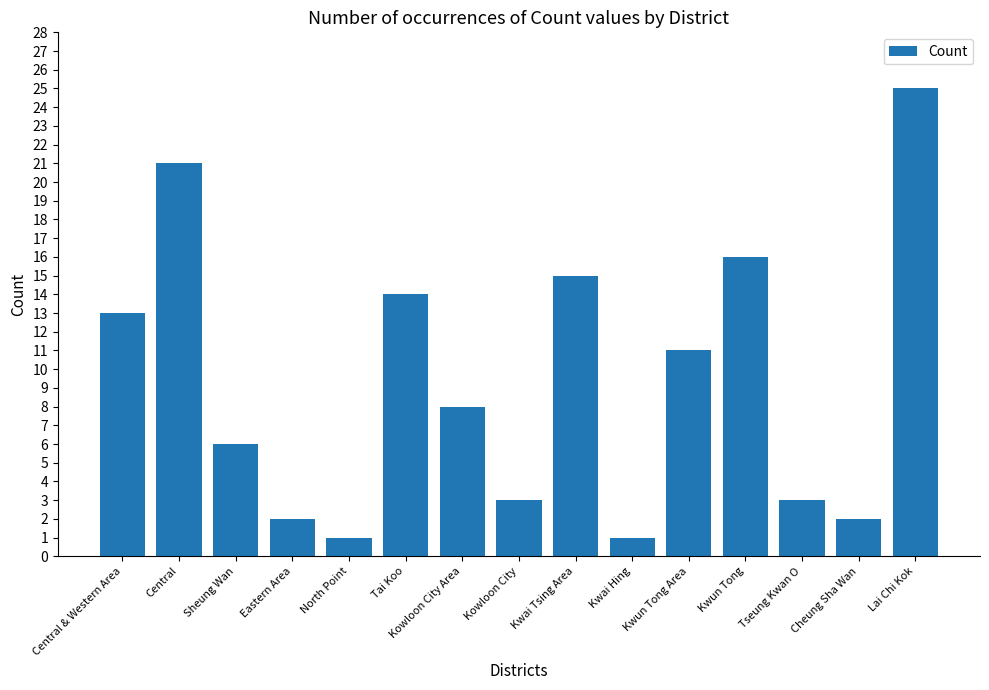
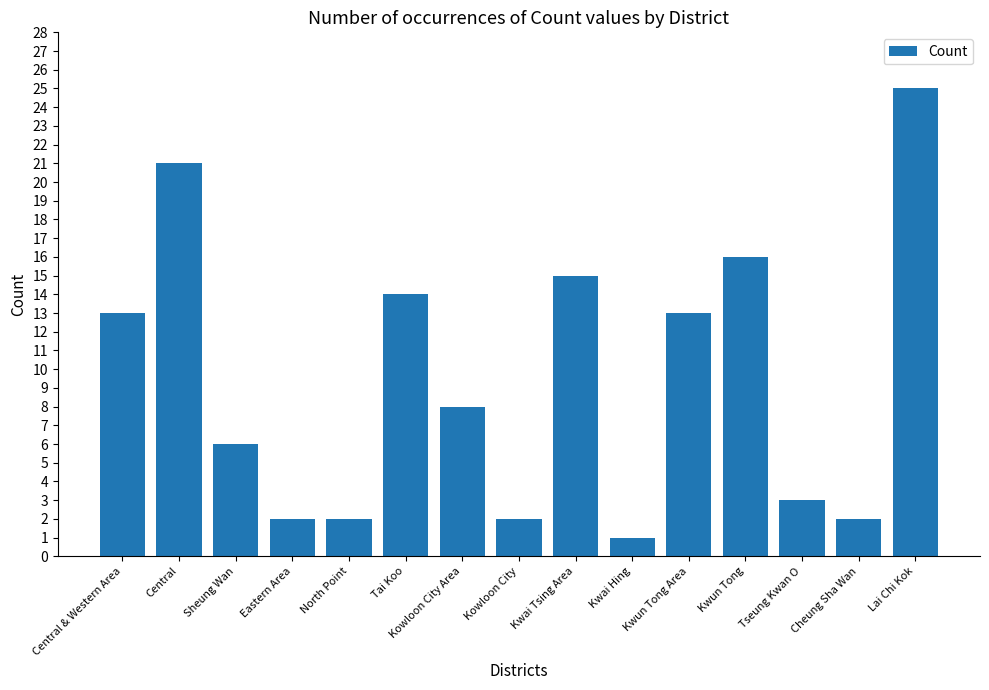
  {
    "Central & Western Area": 13,
    "Central": 21,
    "Sheung Wan": 6,
    "Eastern Area": 2,
-   "North Point": 1,
+   "North Point": 2,
    "Tai Koo": 14,
    "Kowloon City Area": 8,
-   "Kowloon City": 3,
+   "Kowloon City": 2,
    "Kwai Tsing Area": 15,
    "Kwai Hing": 1,
-   "Kwun Tong Area": 11,
+   "Kwun Tong Area": 13,
    "Kwun Tong": 16,
    "Tseung Kwan O": 3,
    "Cheung Sha Wan": 2,
    "Lai Chi Kok": 25
  }
